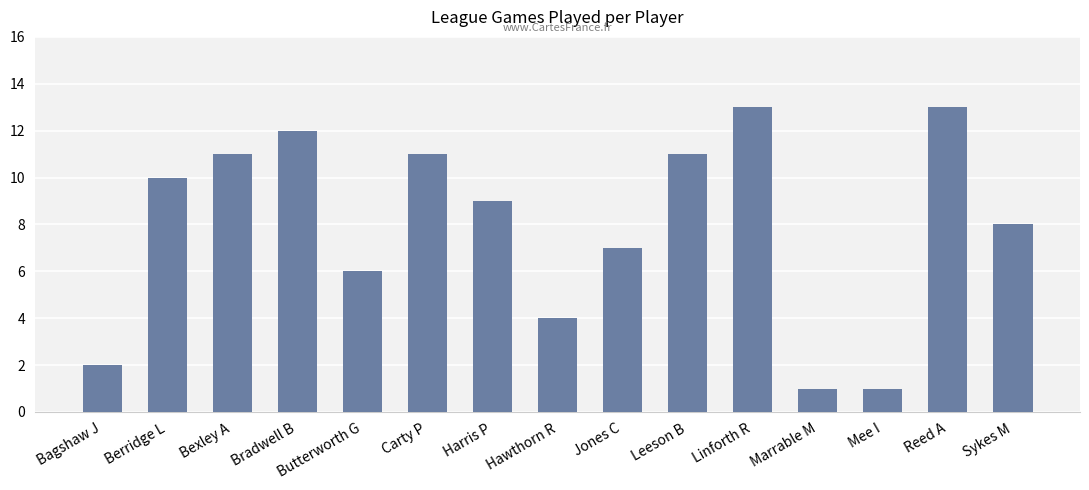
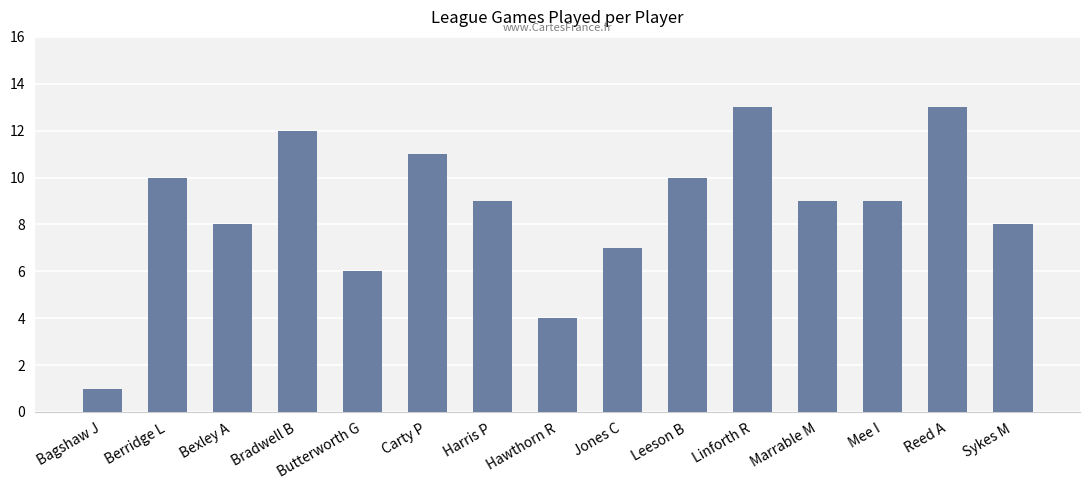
  {
-   "Bagshaw J": 2,
+   "Bagshaw J": 1,
    "Berridge L": 10,
-   "Bexley A": 11,
+   "Bexley A": 8,
    "Bradwell B": 12,
    "Butterworth G": 6,
    "Carty P": 11,
    "Harris P": 9,
    "Hawthorn R": 4,
    "Jones C": 7,
-   "Leeson B": 11,
+   "Leeson B": 10,
    "Linforth R": 13,
-   "Marrable M": 1,
-   "Mee I": 1,
+   "Marrable M": 9,
+   "Mee I": 9,
    "Reed A": 13,
    "Sykes M": 8
  }
